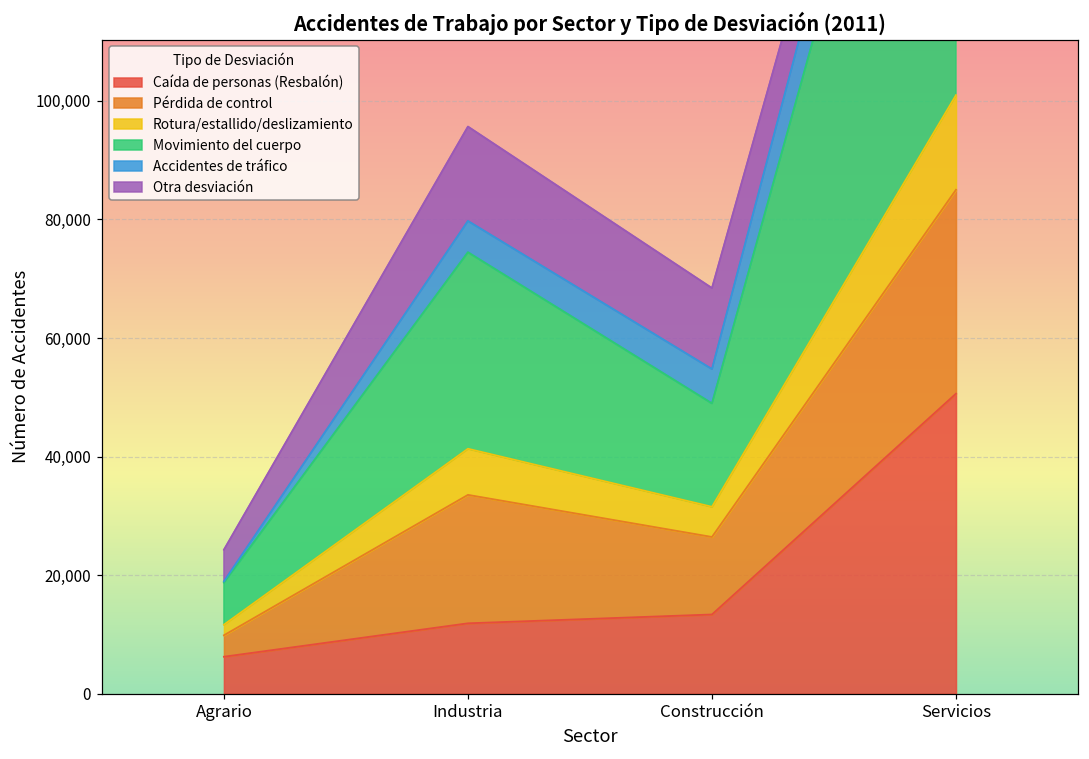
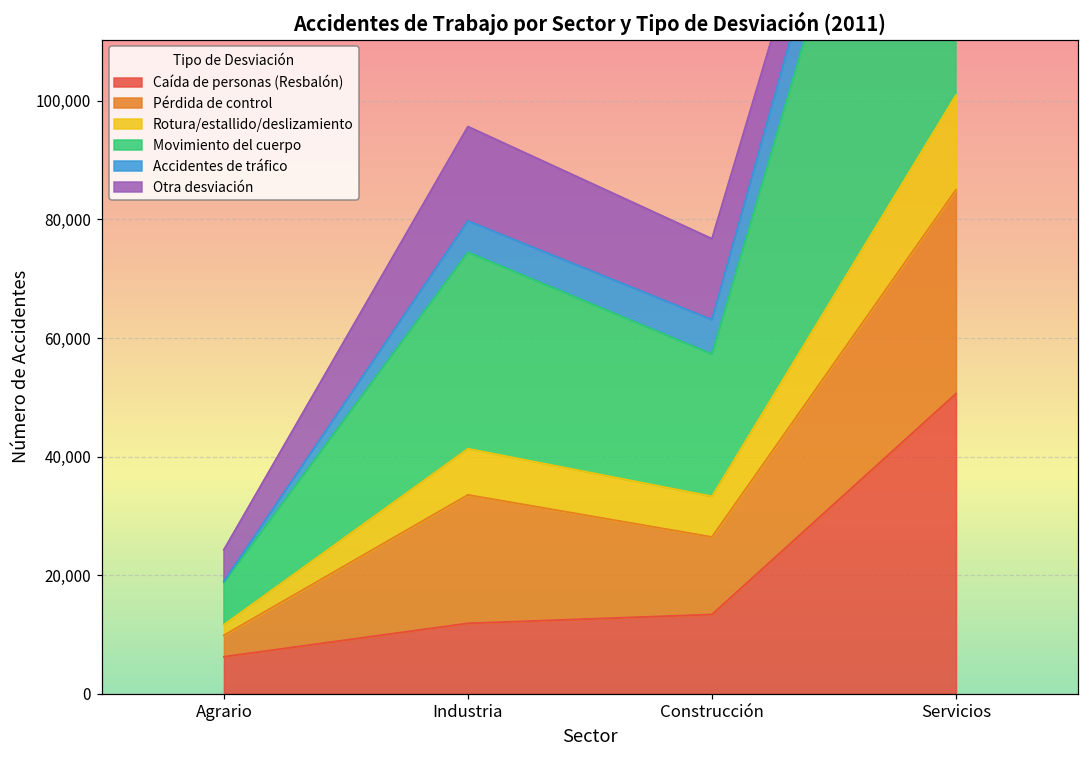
  {
    "Rotura/estallido/deslizamiento": {
      "Agrario": "2,000",
      "Industria": "8,000",
-     "Construcción": "5,000",
+     "Construcción": "7,000",
      "Servicios": "16,000"
    },
    "Movimiento del cuerpo": {
      "Industria": "33,000",
-     "Construcción": "17,000"
+     "Construcción": "24,000"
    },
    "Accidentes de tráfico": {
      "Industria": "5,000",
      "Construcción": "6,000"
    },
    "Otra desviación": {
      "Agrario": "5,000",
      "Industria": "16,000",
      "Construcción": "14,000"
    }
  }
